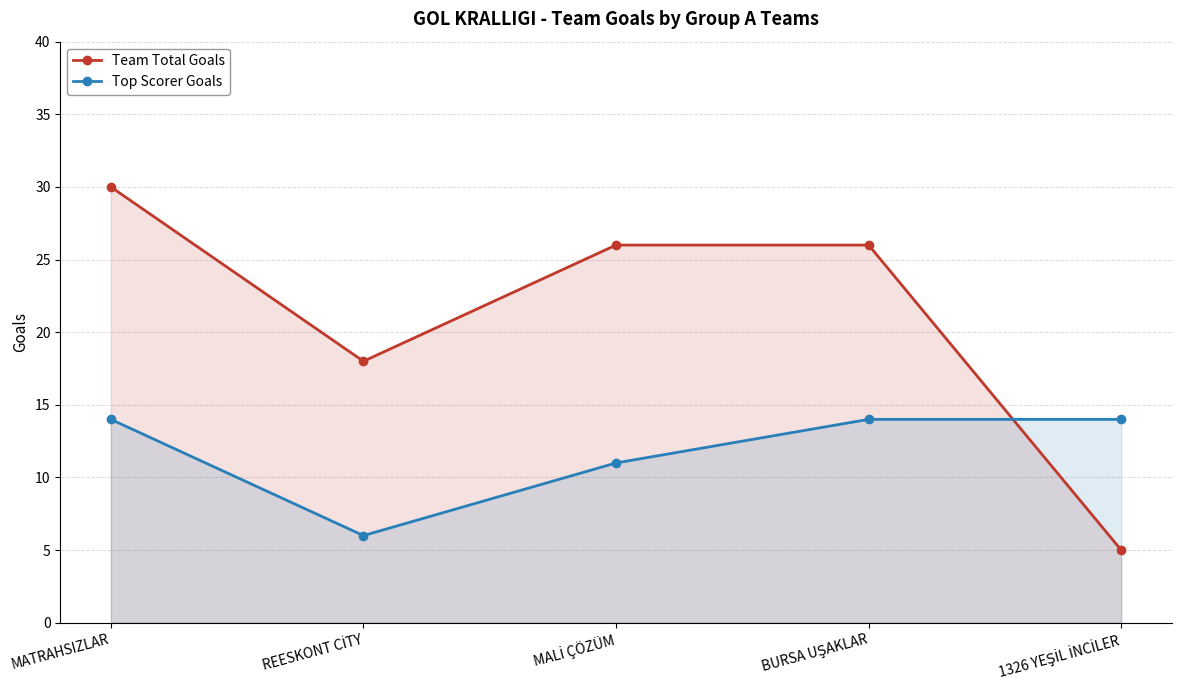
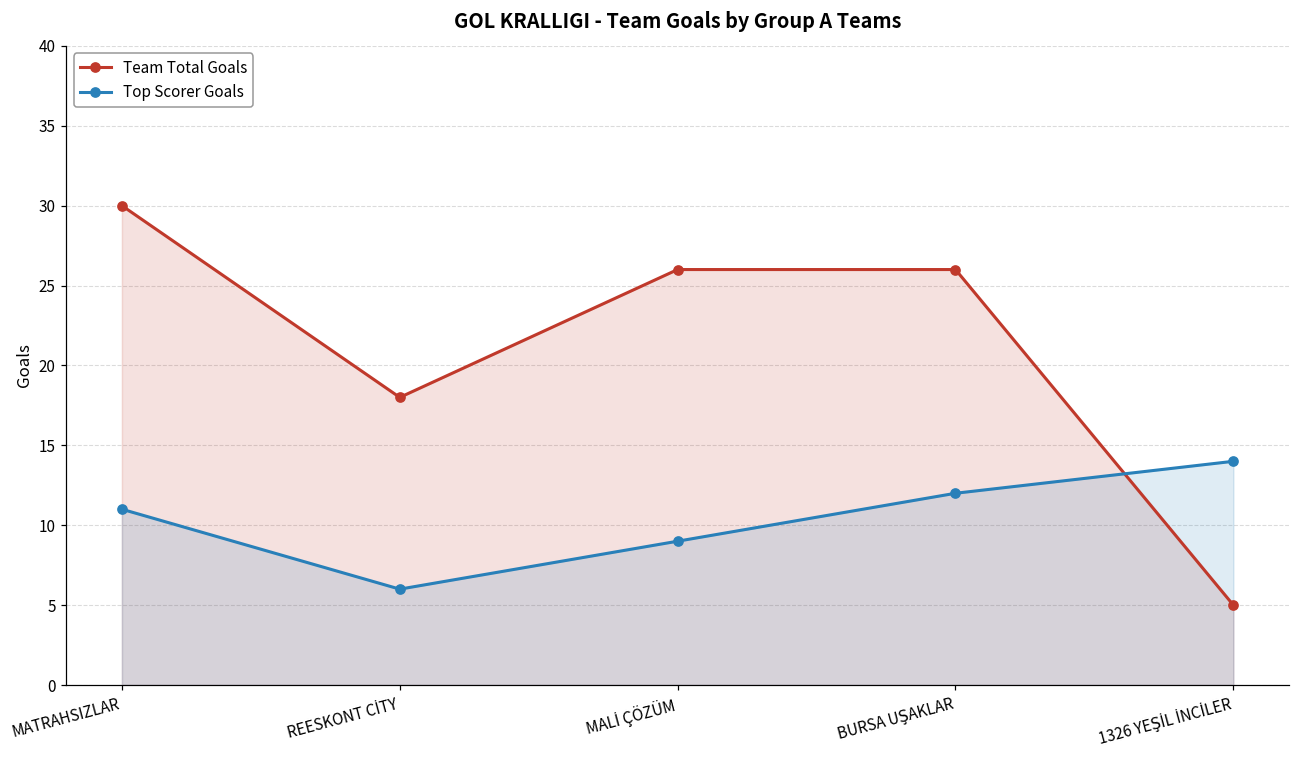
  {
    "Team Total Goals": {
      "MATRAHSIZLAR": 30,
      "REESKONT CİTY": 18,
      "MALİ ÇÖZÜM": 26,
      "BURSA UŞAKLAR": 26,
      "1326 YEŞİL İNCİLER": 5
    },
    "Top Scorer Goals": {
-     "MATRAHSIZLAR": 14,
+     "MATRAHSIZLAR": 11,
      "REESKONT CİTY": 6,
-     "MALİ ÇÖZÜM": 11,
-     "BURSA UŞAKLAR": 14,
+     "MALİ ÇÖZÜM": 9,
+     "BURSA UŞAKLAR": 12,
      "1326 YEŞİL İNCİLER": 14
    }
  }
